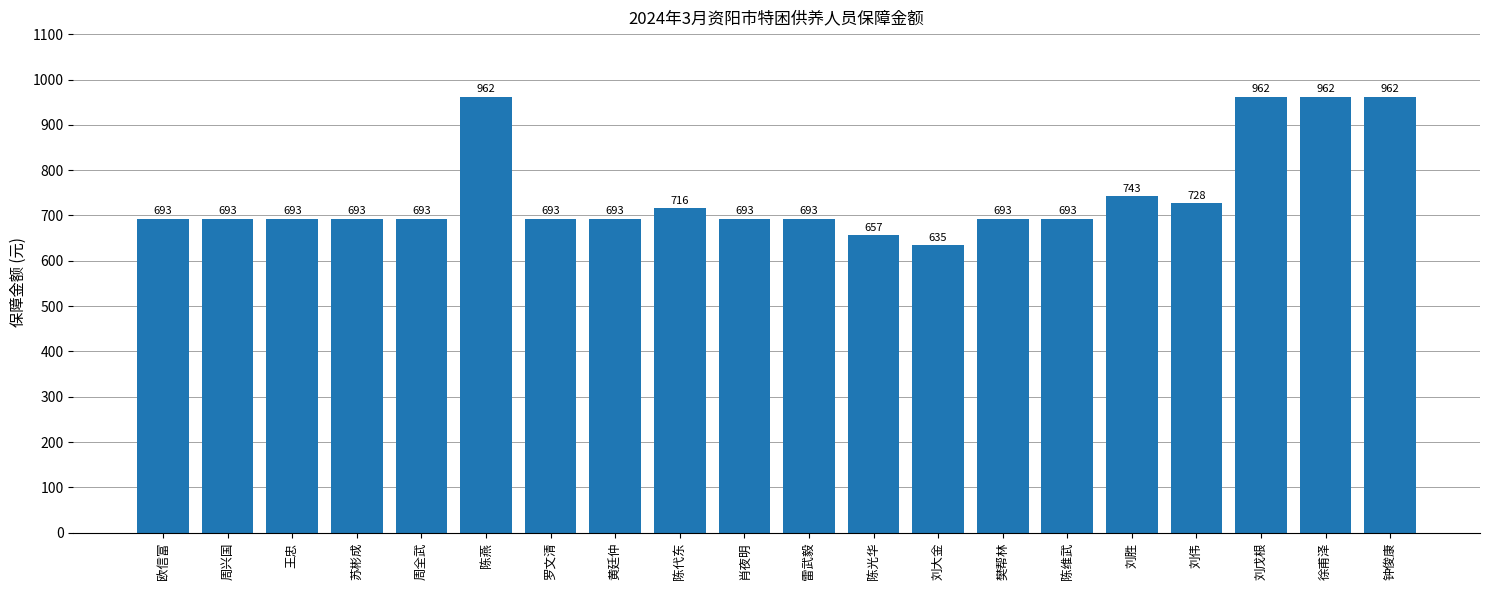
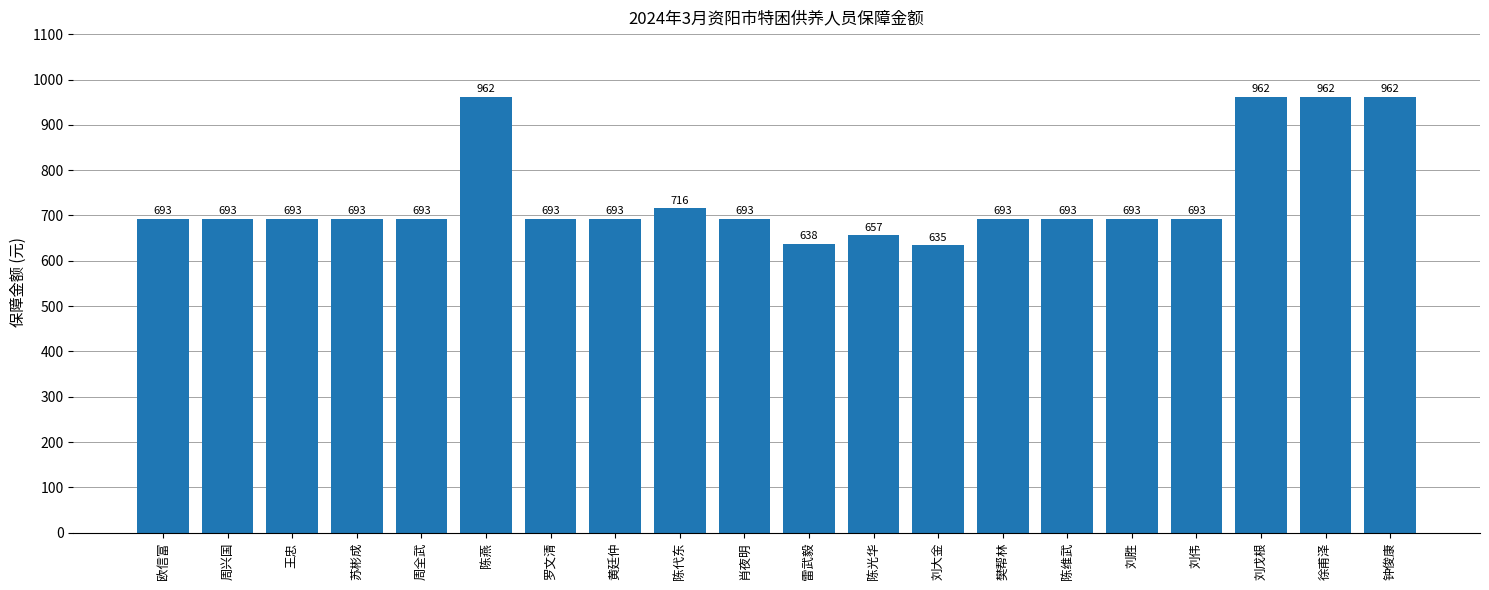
  {
    "欧信富": 693,
    "周兴国": 693,
    "王忠": 693,
    "苏彬成": 693,
    "周全武": 693,
    "陈燕": 962,
    "罗文清": 693,
    "黄廷仲": 693,
    "陈代东": 716,
    "肖夜明": 693,
-   "雷武毅": 693,
+   "雷武毅": 638,
    "陈光华": 657,
    "刘大金": 635,
    "樊帮林": 693,
    "陈维武": 693,
-   "刘胜": 743,
-   "刘伟": 728,
+   "刘胜": 693,
+   "刘伟": 693,
    "刘戊根": 962,
    "徐甫泽": 962,
    "钟俊康": 962
  }
